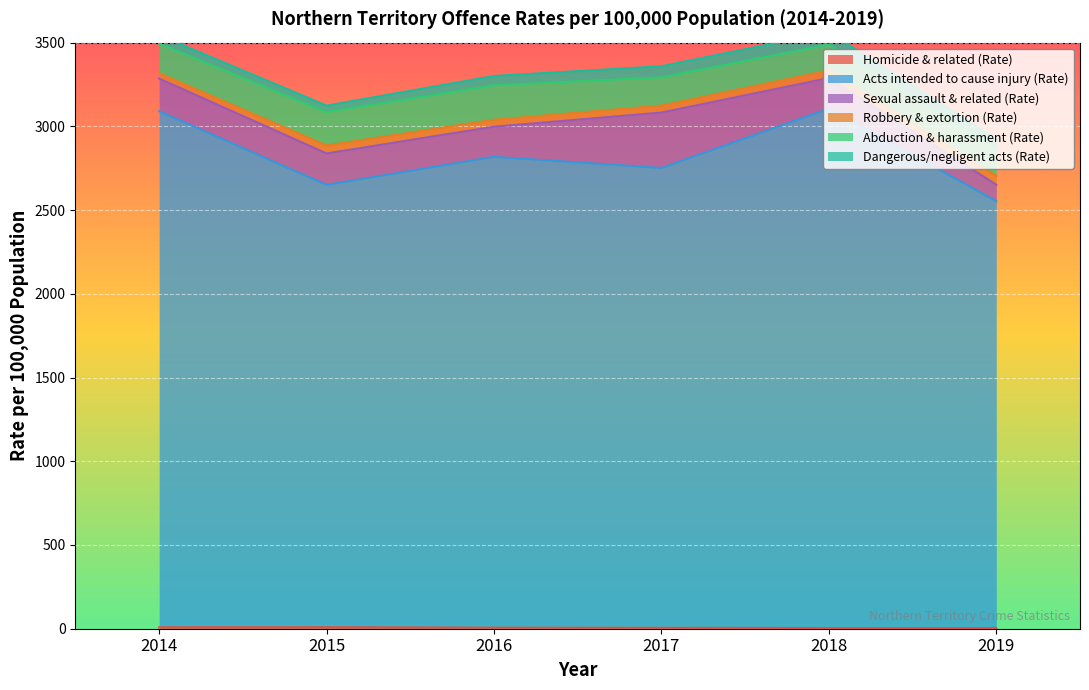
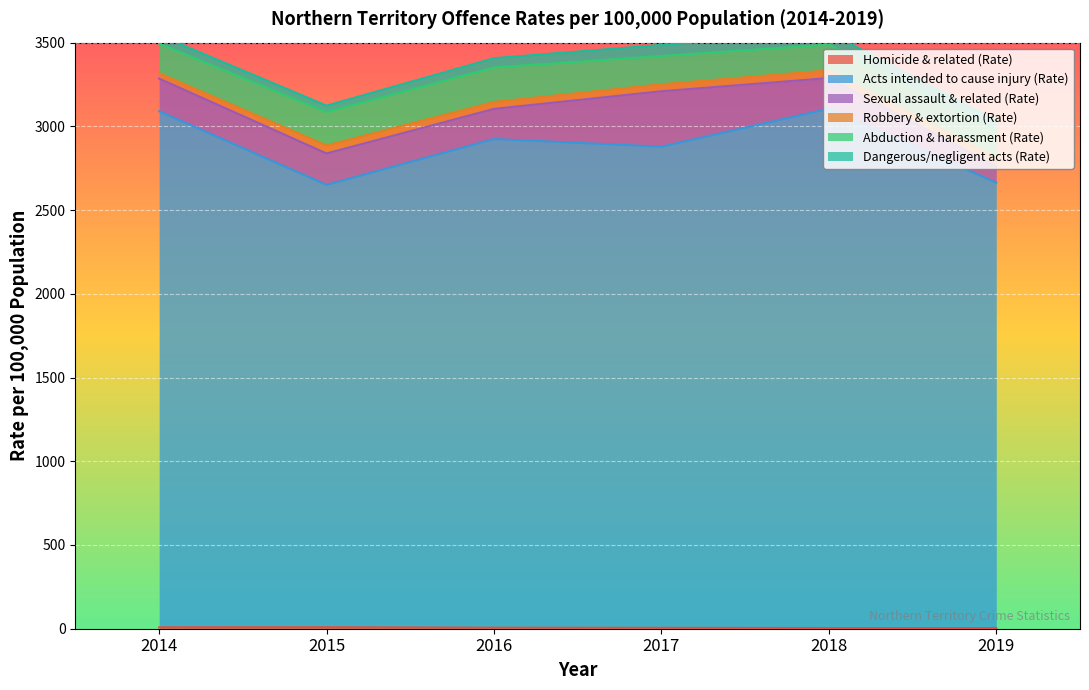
  {
    "Acts intended to cause injury (Rate)": {
      "2014": 3080,
      "2015": 2640,
-     "2016": 2810,
-     "2017": 2750,
-     "2019": 2550
+     "2016": 2920,
+     "2017": 2870,
+     "2019": 2660
    },
    "Sexual assault & related (Rate)": {
      "2014": 200,
      "2015": 190,
      "2016": 180,
      "2017": 330
    }
  }
